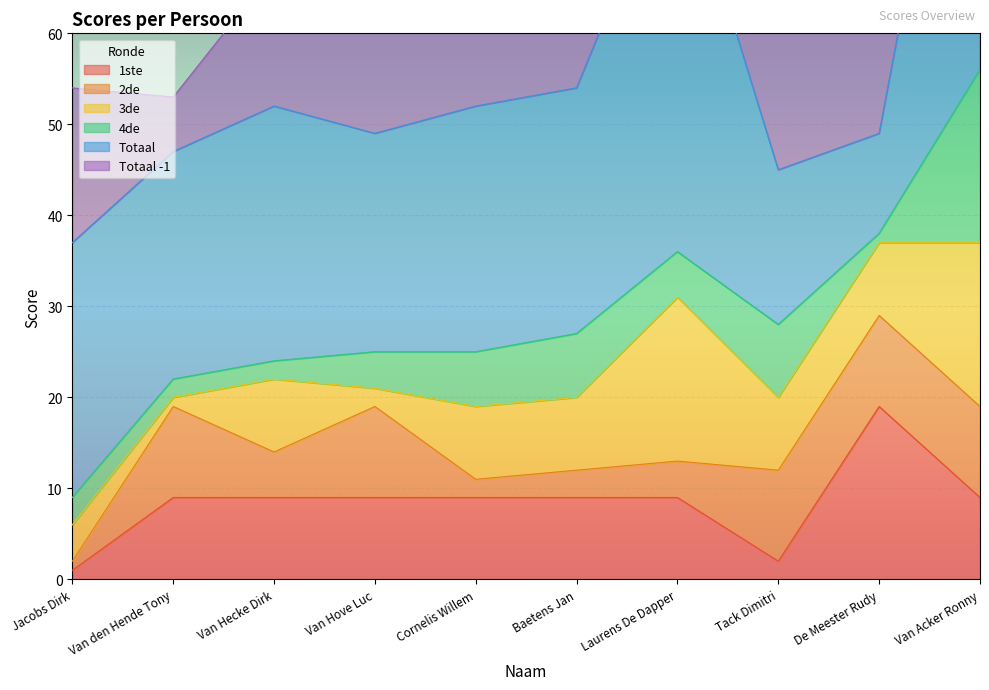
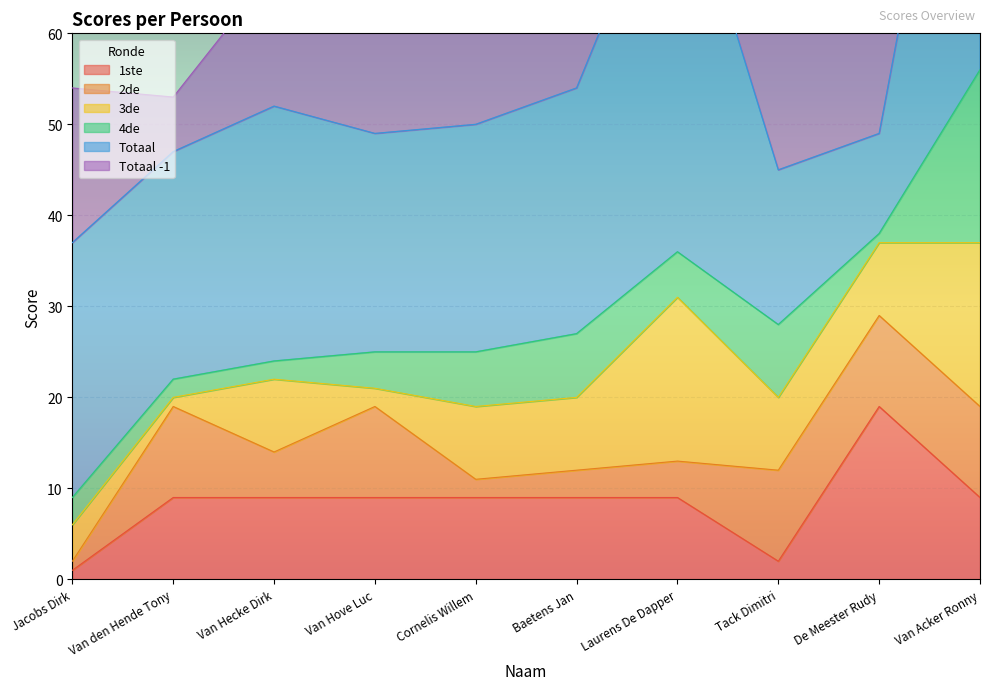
  {
    "3de": {
      "Jacobs Dirk": 4,
      "Van den Hende Tony": 1,
      "Van Hecke Dirk": 8,
      "Van Hove Luc": 2,
      "Cornelis Willem": 8,
      "Baetens Jan": 8,
      "Laurens De Dapper": 18,
      "Tack Dimitri": 8,
      "De Meester Rudy": 8,
      "Van Acker Ronny": 18
    },
    "4de": {
      "Jacobs Dirk": 3,
      "Van den Hende Tony": 2,
      "Van Hecke Dirk": 2,
      "Van Hove Luc": 4,
      "Cornelis Willem": 6,
      "Baetens Jan": 7,
      "Laurens De Dapper": 5,
      "Tack Dimitri": 8,
      "De Meester Rudy": 1,
      "Van Acker Ronny": 19
    },
    "Totaal": {
      "Jacobs Dirk": 28,
      "Van Hecke Dirk": 28,
      "Van Hove Luc": 24,
-     "Cornelis Willem": 27,
+     "Cornelis Willem": 25,
      "Baetens Jan": 27,
      "Tack Dimitri": 17,
      "De Meester Rudy": 11
    },
    "Totaal -1": {
      "Jacobs Dirk": 17
    }
  }
